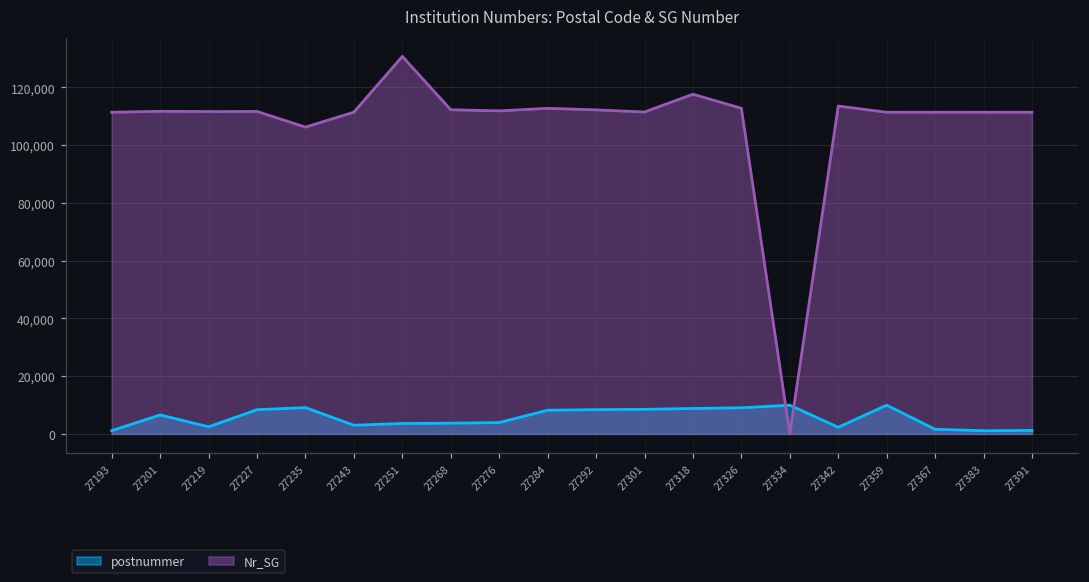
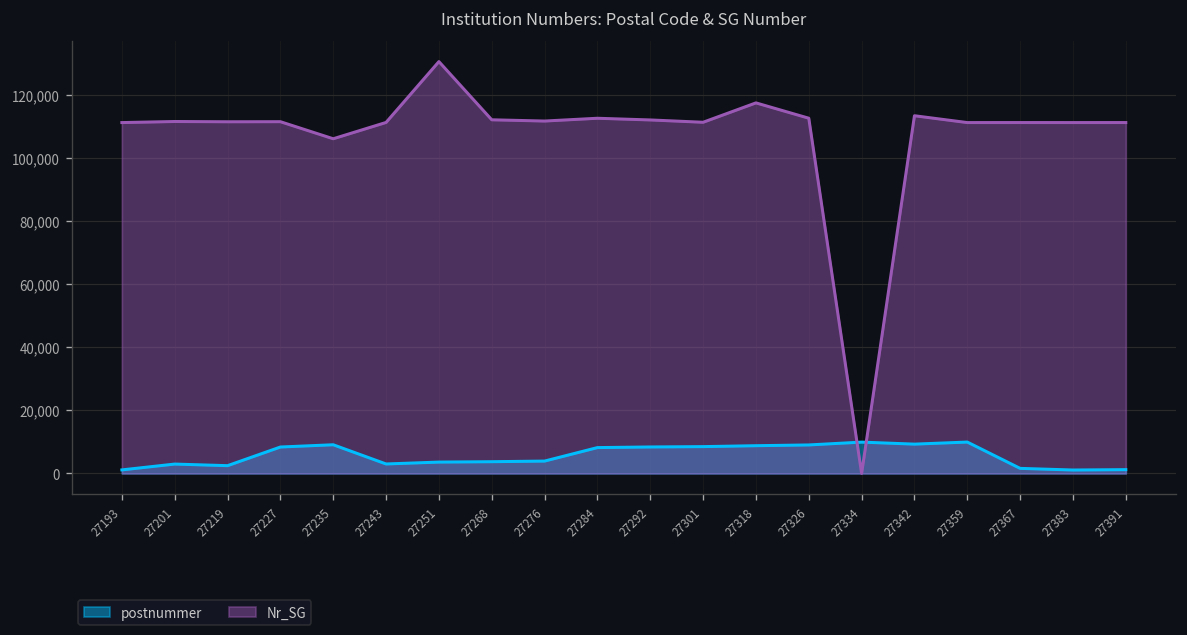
  {
    "postnummer": {
      "27193": "1,000",
-     "27201": "7,000",
+     "27201": "3,000",
      "27219": "2,000",
      "27227": "8,000",
      "27235": "9,000",
      "27243": "3,000",
      "27251": "4,000",
      "27268": "4,000",
      "27276": "4,000",
      "27284": "8,000",
      "27292": "8,000",
      "27301": "9,000",
      "27318": "9,000",
      "27326": "9,000",
      "27334": "10,000",
-     "27342": "2,000",
+     "27342": "9,000",
      "27359": "10,000",
      "27367": "2,000",
      "27383": "1,000",
      "27391": "1,000"
    },
    "Nr_SG": {
      "27193": "111,000",
      "27201": "112,000",
      "27219": "112,000",
      "27227": "112,000",
      "27235": "106,000",
      "27243": "111,000",
      "27251": "131,000",
      "27268": "112,000",
      "27276": "112,000",
      "27284": "113,000",
      "27292": "112,000",
      "27301": "111,000",
      "27318": "118,000",
      "27326": "113,000",
      "27334": "0",
      "27342": "114,000",
      "27359": "111,000",
      "27367": "111,000",
      "27383": "111,000",
      "27391": "111,000"
    }
  }
